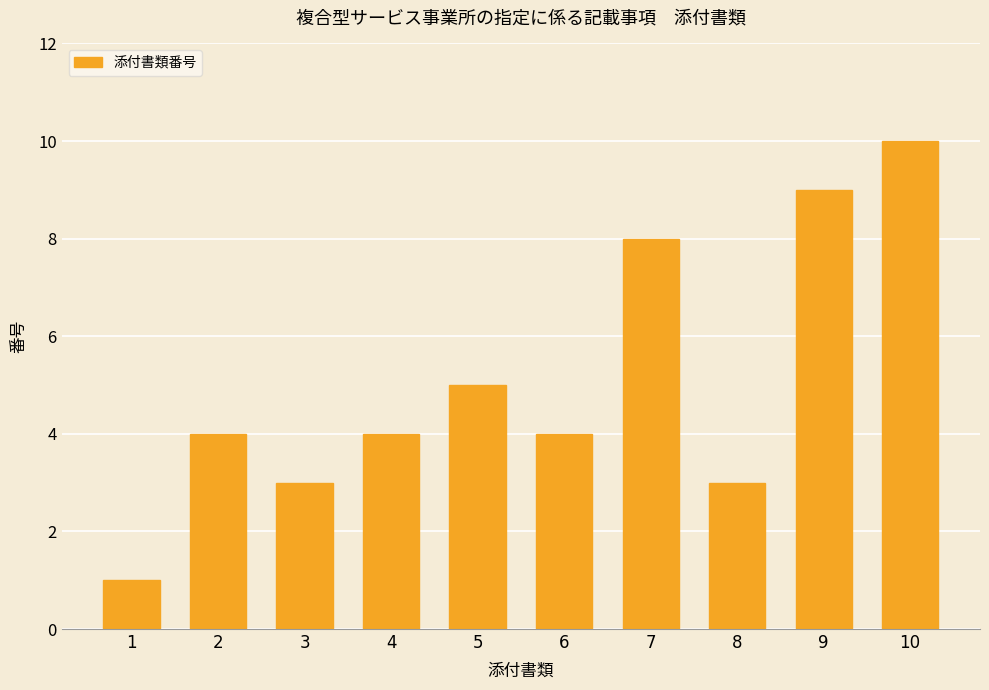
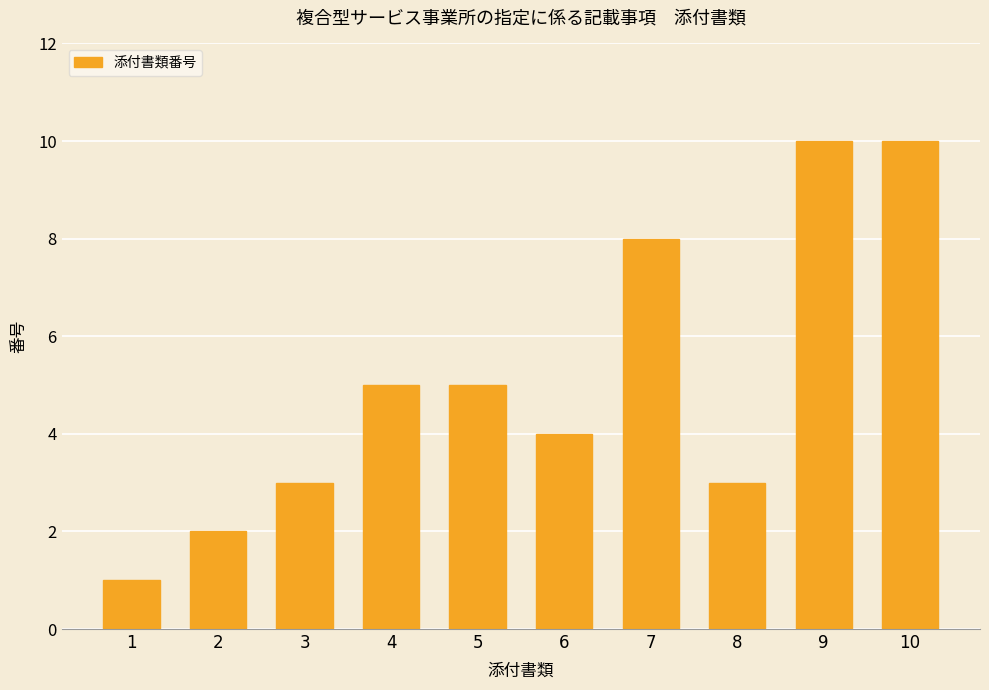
  {
    "1": 1,
-   "2": 4,
+   "2": 2,
    "3": 3,
-   "4": 4,
+   "4": 5,
    "5": 5,
    "6": 4,
    "7": 8,
    "8": 3,
-   "9": 9,
+   "9": 10,
    "10": 10
  }
